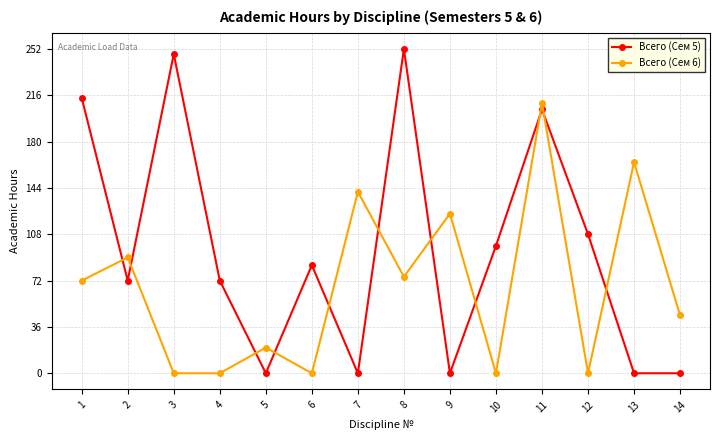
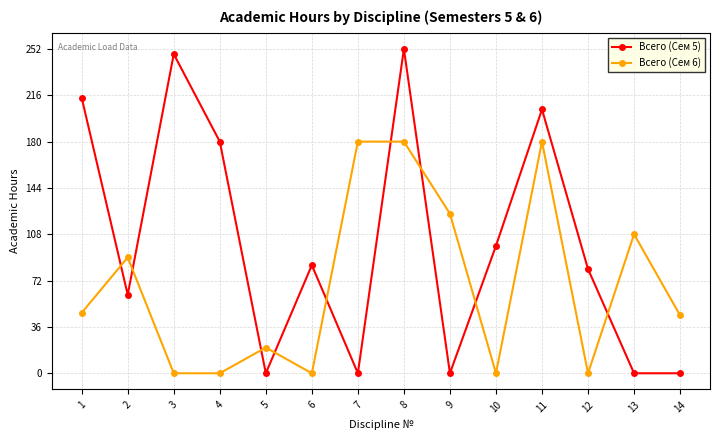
  {
    "Всего (Сем 5)": {
      "1": 214,
-     "2": 72,
+     "2": 61,
      "3": 248,
-     "4": 72,
+     "4": 180,
      "5": 0,
      "6": 84,
      "7": 0,
      "8": 252,
      "9": 0,
      "10": 99,
      "11": 205,
-     "12": 108,
+     "12": 81,
      "13": 0,
      "14": 0
    },
    "Всего (Сем 6)": {
-     "1": 72,
+     "1": 47,
      "2": 90,
      "3": 0,
      "4": 0,
      "5": 20,
      "6": 0,
-     "7": 141,
-     "8": 75,
+     "7": 180,
+     "8": 180,
      "9": 124,
      "10": 0,
-     "11": 210,
+     "11": 180,
      "12": 0,
-     "13": 164,
+     "13": 108,
      "14": 45
    }
  }
